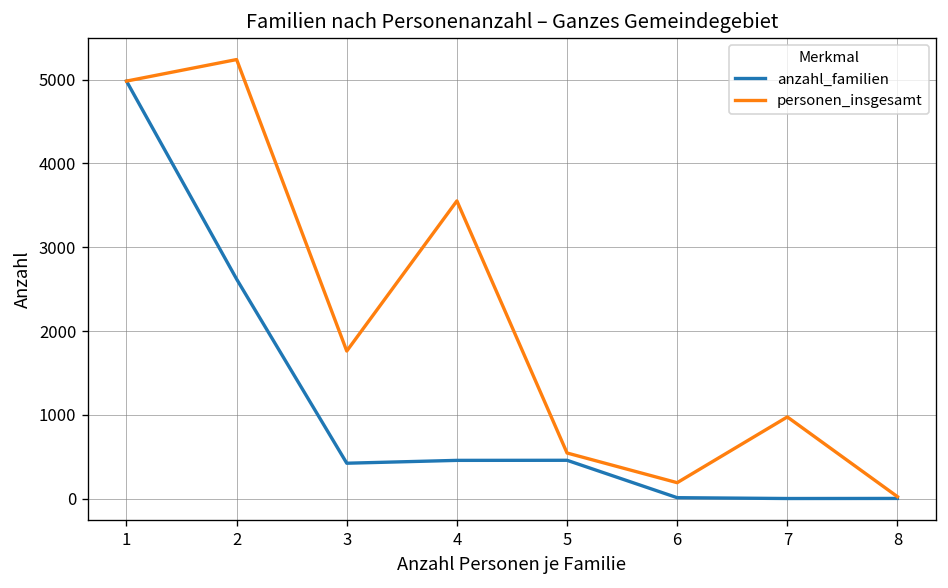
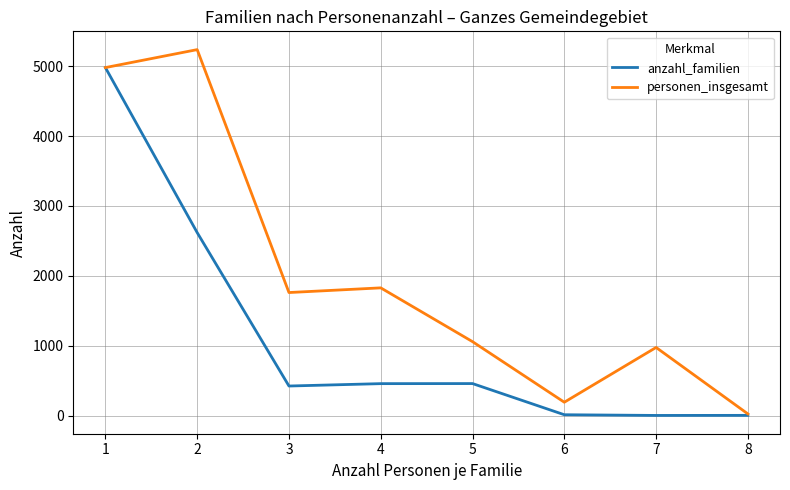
  {
    "anzahl_familien": {
      "2": 2600,
      "3": 400,
      "4": 500,
      "5": 500,
      "6": 0,
      "7": 0
    },
    "personen_insgesamt": {
      "2": 5200,
      "3": 1800,
-     "4": 3600,
-     "5": 500,
+     "4": 1800,
+     "5": 1100,
      "6": 200,
      "7": 1000
    }
  }
